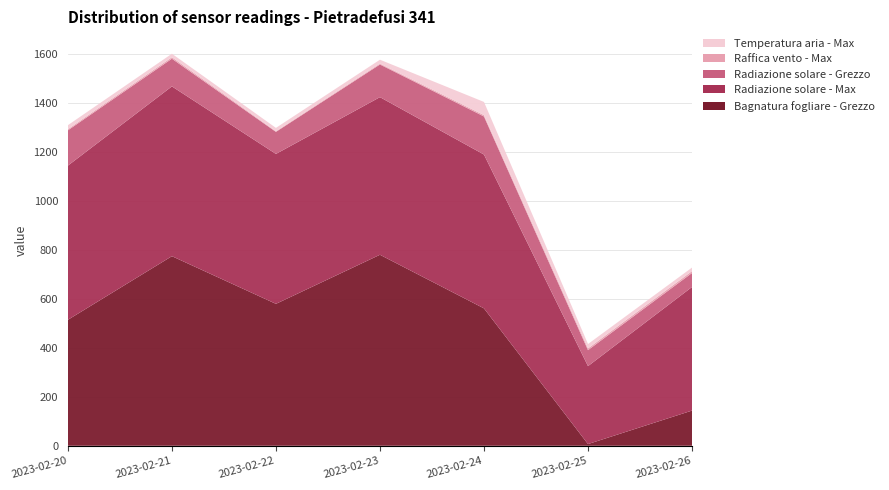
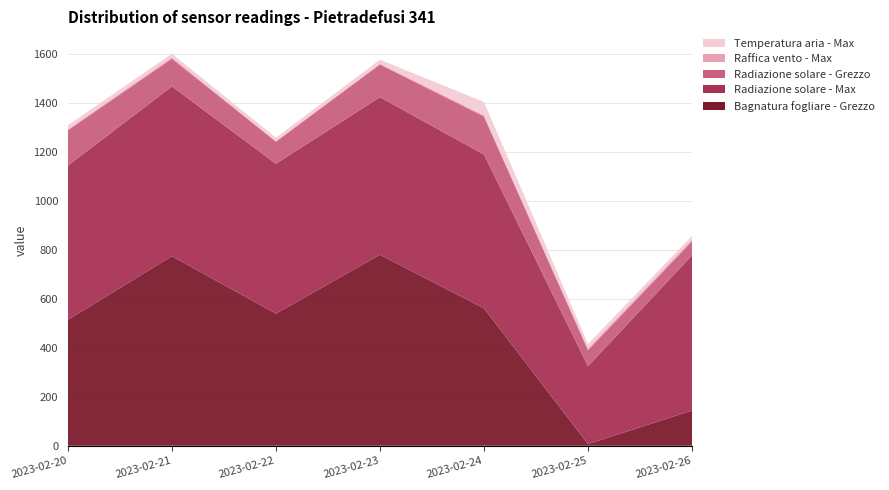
  {
    "Bagnatura fogliare - Grezzo": {
      "2023-02-20": 520,
      "2023-02-21": 780,
-     "2023-02-22": 580,
+     "2023-02-22": 540,
      "2023-02-23": 780,
      "2023-02-24": 560,
      "2023-02-26": 140
    },
    "Radiazione solare - Max": {
      "2023-02-20": 630,
      "2023-02-21": 690,
      "2023-02-22": 610,
      "2023-02-23": 640,
      "2023-02-24": 630,
      "2023-02-25": 320,
-     "2023-02-26": 510
+     "2023-02-26": 640
    },
    "Temperatura aria - Max": {
      "2023-02-20": 20,
      "2023-02-21": 10,
      "2023-02-22": 10,
      "2023-02-23": 20,
      "2023-02-24": 50,
      "2023-02-25": 20,
      "2023-02-26": 10
    }
  }
